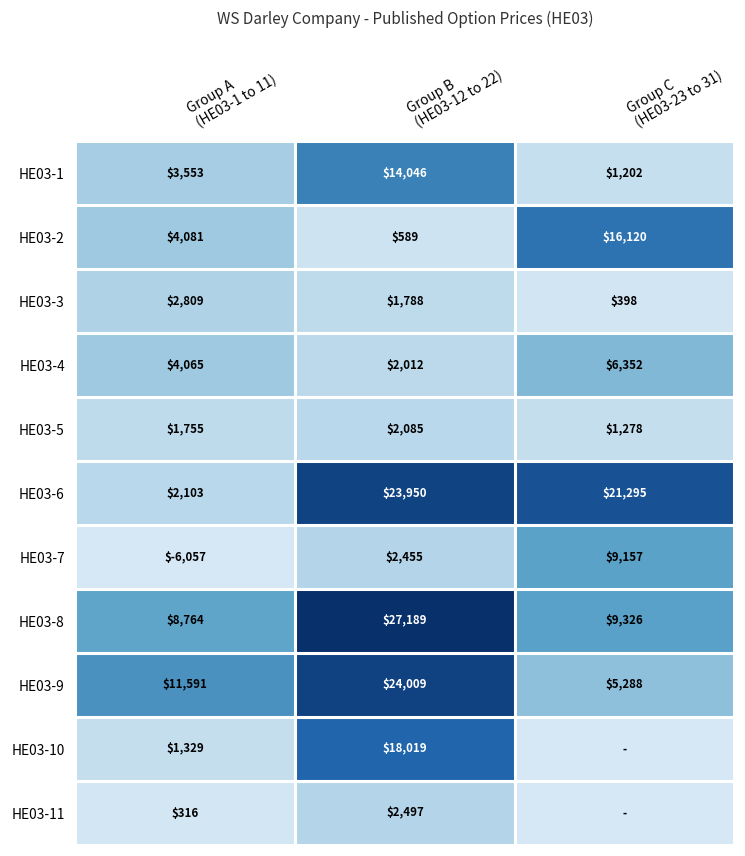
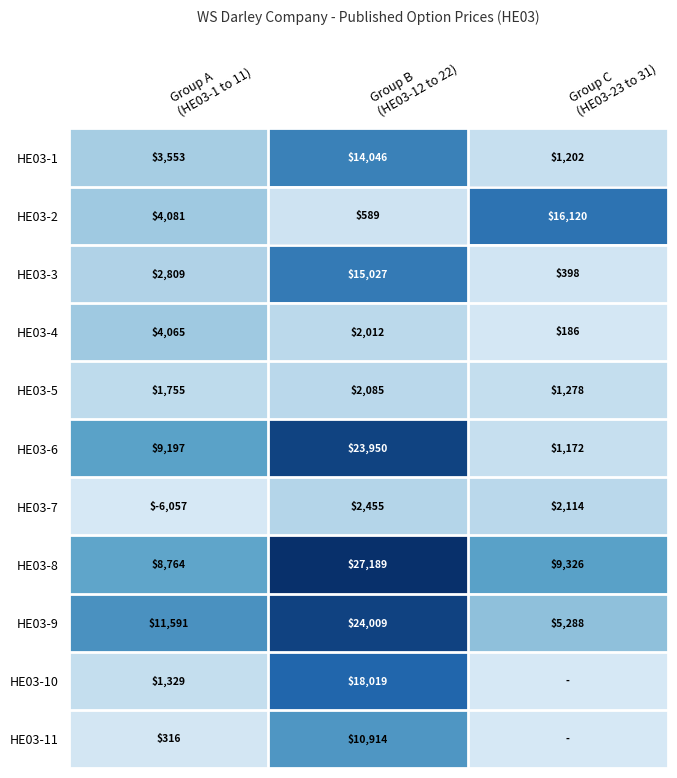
  {
    "HE03-1": {
      "Group A (HE03-1 to 11)": "$3,553",
      "Group B (HE03-12 to 22)": "$14,046",
      "Group C (HE03-23 to 31)": "$1,202"
    },
    "HE03-2": {
      "Group A (HE03-1 to 11)": "$4,081",
      "Group B (HE03-12 to 22)": "$589",
      "Group C (HE03-23 to 31)": "$16,120"
    },
    "HE03-3": {
      "Group A (HE03-1 to 11)": "$2,809",
-     "Group B (HE03-12 to 22)": "$1,788",
+     "Group B (HE03-12 to 22)": "$15,027",
      "Group C (HE03-23 to 31)": "$398"
    },
    "HE03-4": {
      "Group A (HE03-1 to 11)": "$4,065",
      "Group B (HE03-12 to 22)": "$2,012",
-     "Group C (HE03-23 to 31)": "$6,352"
+     "Group C (HE03-23 to 31)": "$186"
    },
    "HE03-5": {
      "Group A (HE03-1 to 11)": "$1,755",
      "Group B (HE03-12 to 22)": "$2,085",
      "Group C (HE03-23 to 31)": "$1,278"
    },
    "HE03-6": {
-     "Group A (HE03-1 to 11)": "$2,103",
+     "Group A (HE03-1 to 11)": "$9,197",
      "Group B (HE03-12 to 22)": "$23,950",
-     "Group C (HE03-23 to 31)": "$21,295"
+     "Group C (HE03-23 to 31)": "$1,172"
    },
    "HE03-7": {
      "Group A (HE03-1 to 11)": "$-6,057",
      "Group B (HE03-12 to 22)": "$2,455",
-     "Group C (HE03-23 to 31)": "$9,157"
+     "Group C (HE03-23 to 31)": "$2,114"
    },
    "HE03-8": {
      "Group A (HE03-1 to 11)": "$8,764",
      "Group B (HE03-12 to 22)": "$27,189",
      "Group C (HE03-23 to 31)": "$9,326"
    },
    "HE03-9": {
      "Group A (HE03-1 to 11)": "$11,591",
      "Group B (HE03-12 to 22)": "$24,009",
      "Group C (HE03-23 to 31)": "$5,288"
    },
    "HE03-10": {
      "Group A (HE03-1 to 11)": "$1,329",
      "Group B (HE03-12 to 22)": "$18,019"
    },
    "HE03-11": {
      "Group A (HE03-1 to 11)": "$316",
-     "Group B (HE03-12 to 22)": "$2,497"
+     "Group B (HE03-12 to 22)": "$10,914"
    }
  }
